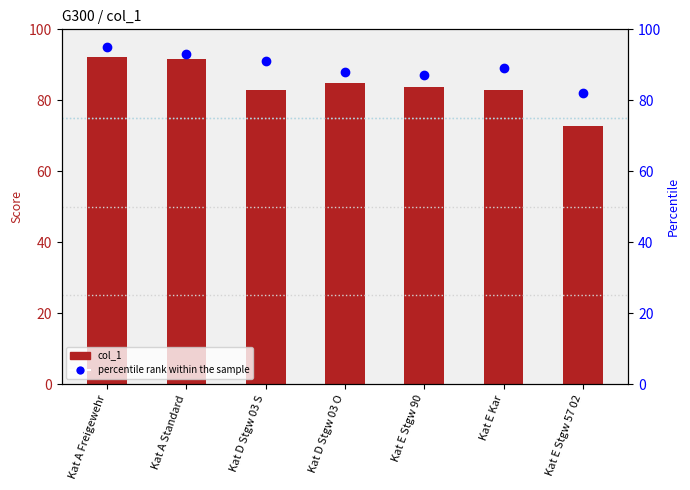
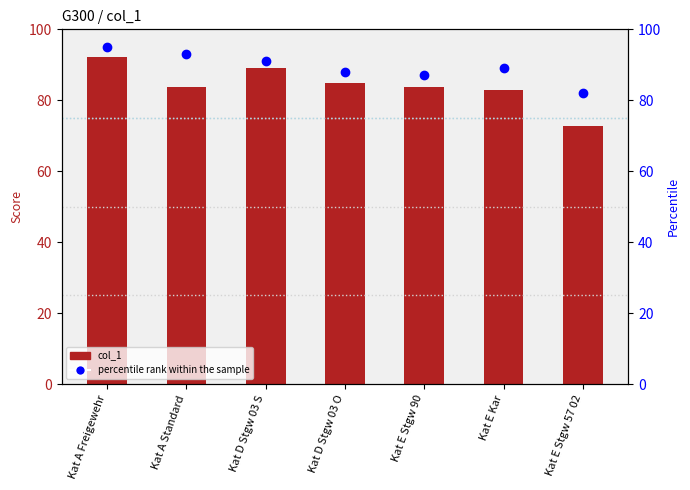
  {
    "col_1": {
      "Kat A Freigewehr": 92,
-     "Kat A Standard": 92,
-     "Kat D Stgw 03 S": 83,
+     "Kat A Standard": 84,
+     "Kat D Stgw 03 S": 89,
      "Kat D Stgw 03 O": 85,
      "Kat E Stgw 90": 84,
      "Kat E Kar": 83,
      "Kat E Stgw 57 02": 73
    }
  }
